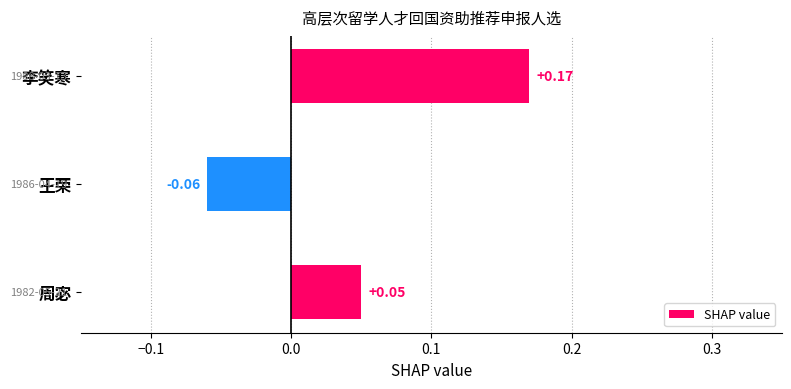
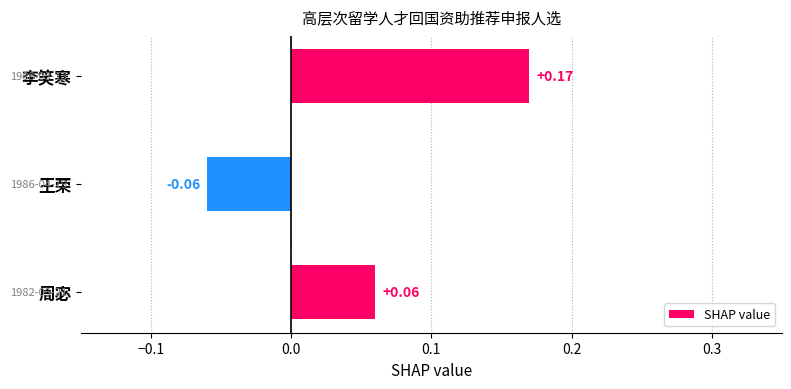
  {
    "李笑寒": "+0.17",
    "王荣": "-0.06",
-   "周宓": "+0.05"
+   "周宓": "+0.06"
  }
